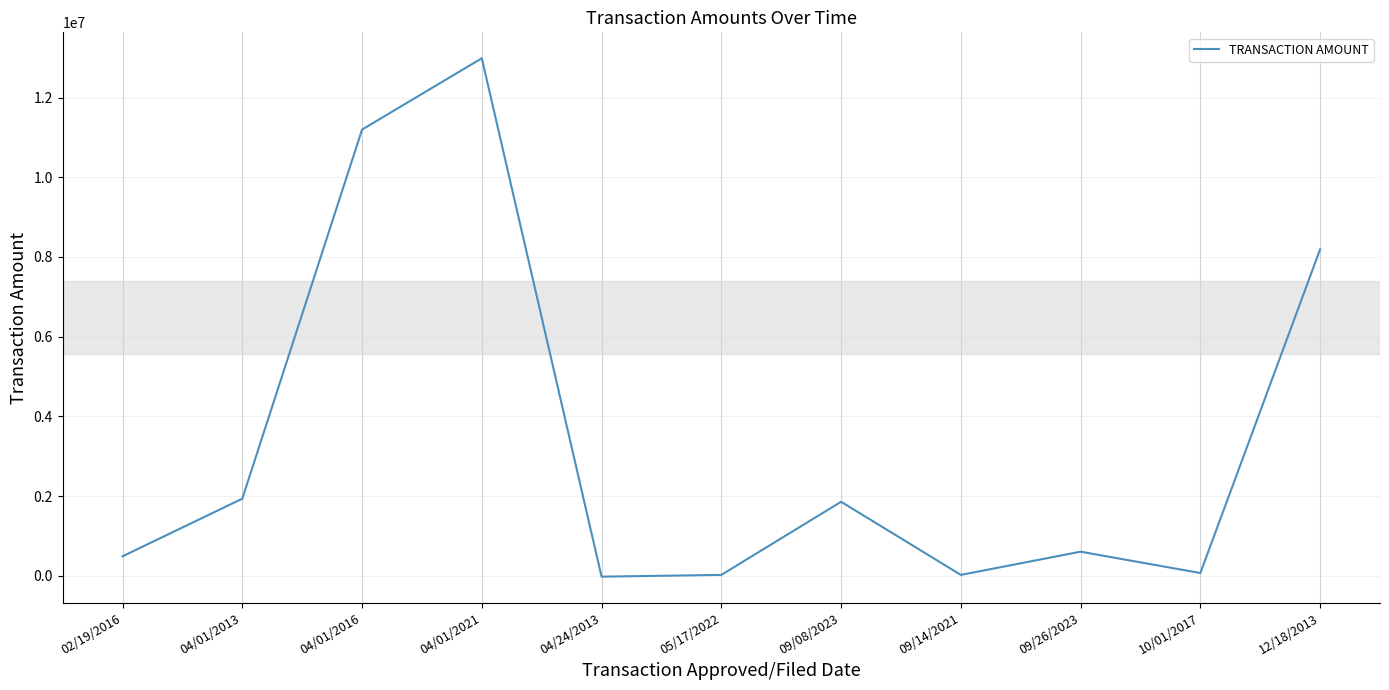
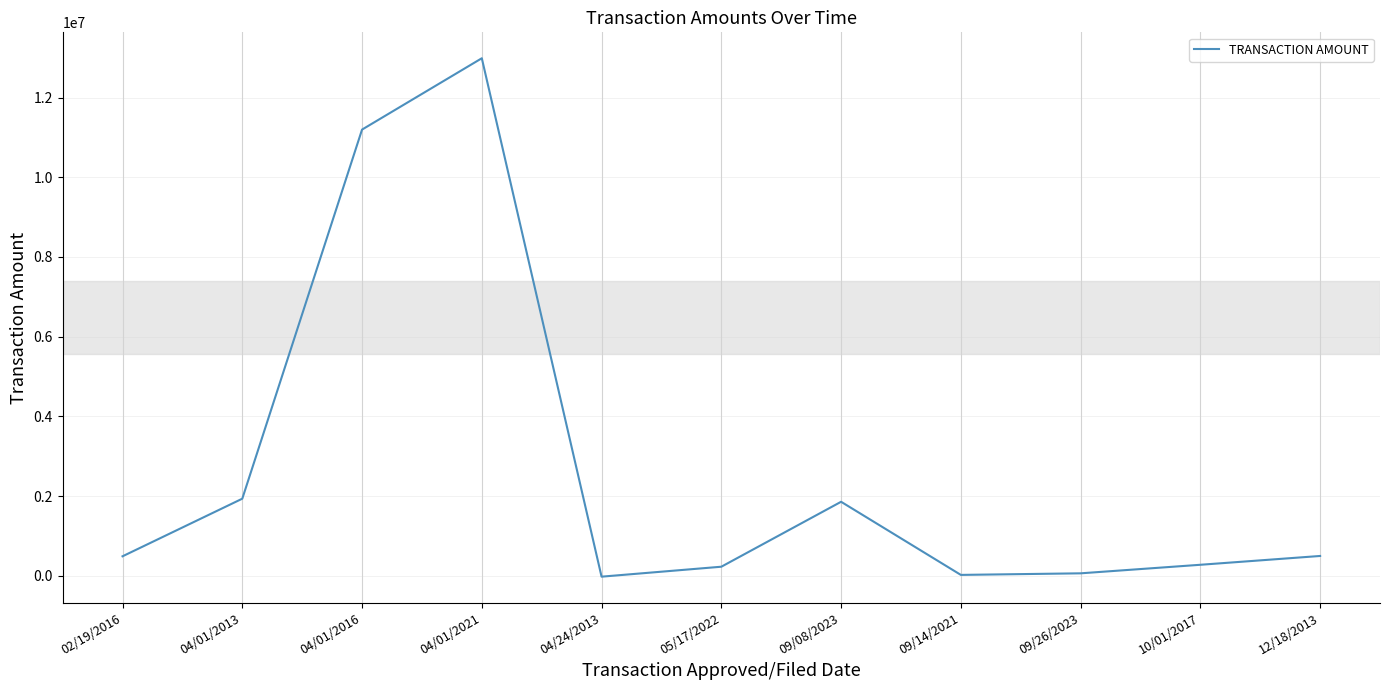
  {
    "02/19/2016": 500000,
    "04/01/2013": 1900000,
    "04/01/2016": 11200000,
    "04/01/2021": 13000000,
    "04/24/2013": 0,
-   "05/17/2022": 0,
+   "05/17/2022": 200000,
    "09/08/2023": 1900000,
    "09/14/2021": 0,
-   "09/26/2023": 600000,
-   "10/01/2017": 100000,
-   "12/18/2013": 8200000
+   "09/26/2023": 100000,
+   "10/01/2017": 300000,
+   "12/18/2013": 500000
  }
